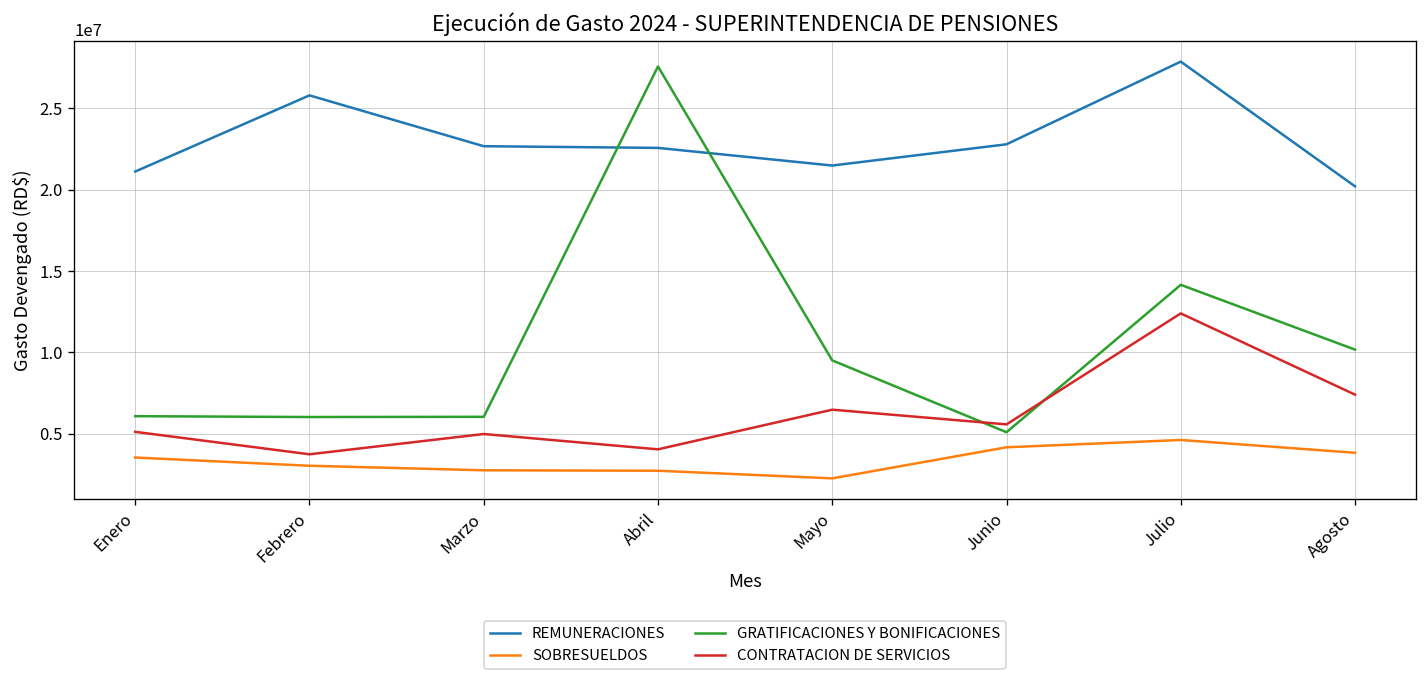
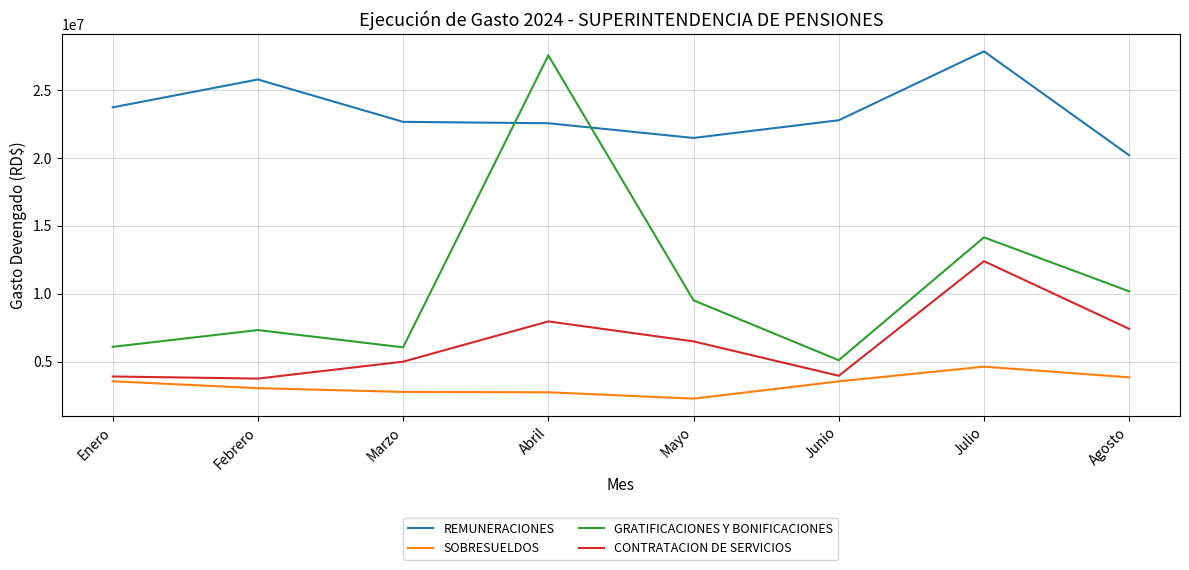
  {
    "REMUNERACIONES": {
-     "Enero": 21100000,
+     "Enero": 23700000,
      "Febrero": 25800000,
      "Marzo": 22700000,
      "Abril": 22600000,
      "Mayo": 21500000,
      "Junio": 22800000,
      "Julio": 27900000,
      "Agosto": 20200000
    },
    "SOBRESUELDOS": {
      "Enero": 3500000,
      "Febrero": 3000000,
      "Marzo": 2800000,
      "Abril": 2700000,
      "Mayo": 2300000,
-     "Junio": 4200000,
+     "Junio": 3500000,
      "Julio": 4600000,
      "Agosto": 3800000
    },
    "GRATIFICACIONES Y BONIFICACIONES": {
      "Enero": 6100000,
-     "Febrero": 6000000,
+     "Febrero": 7300000,
      "Marzo": 6000000,
      "Abril": 27600000,
      "Mayo": 9500000,
      "Junio": 5100000,
      "Julio": 14200000,
      "Agosto": 10200000
    },
    "CONTRATACION DE SERVICIOS": {
-     "Enero": 5100000,
+     "Enero": 3900000,
      "Febrero": 3700000,
      "Marzo": 5000000,
-     "Abril": 4000000,
+     "Abril": 8000000,
      "Mayo": 6500000,
-     "Junio": 5600000,
+     "Junio": 3900000,
      "Julio": 12400000,
      "Agosto": 7400000
    }
  }
